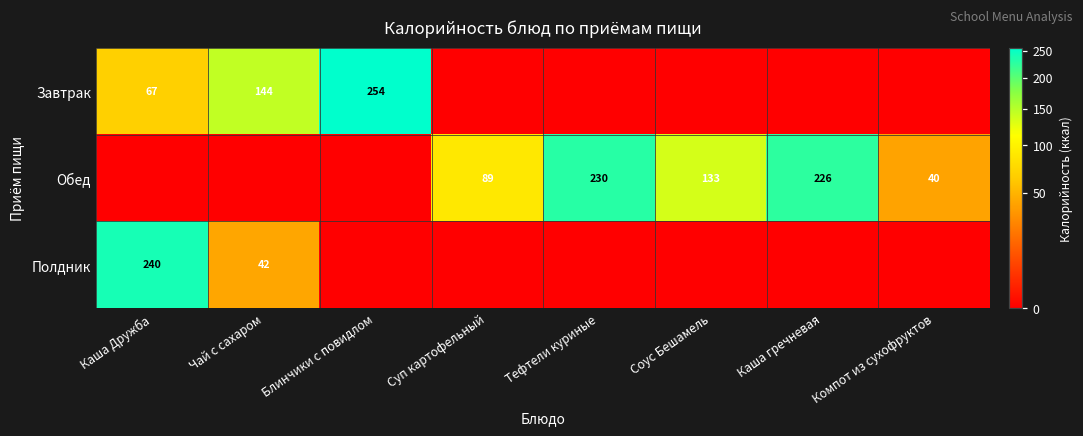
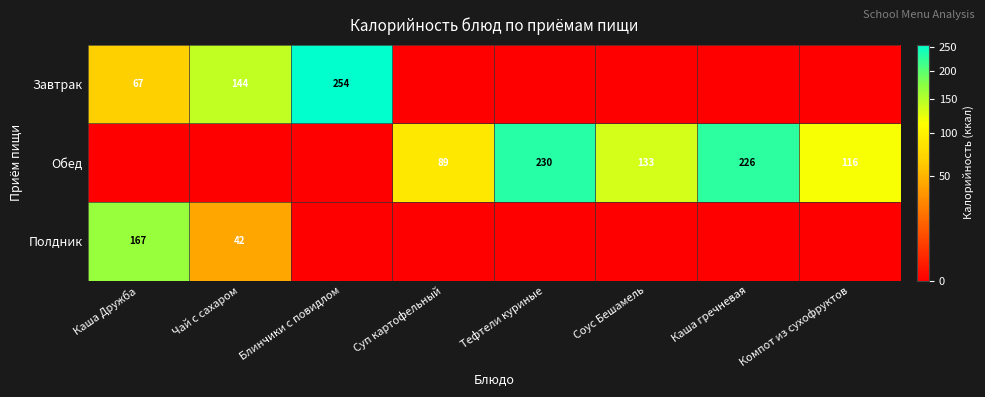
  {
    "Завтрак": {
      "Каша Дружба": 67,
      "Чай с сахаром": 144,
      "Блинчики с повидлом": 254
    },
    "Обед": {
      "Суп картофельный": 89,
      "Тефтели куриные": 230,
      "Соус Бешамель": 133,
      "Каша гречневая": 226,
-     "Компот из сухофруктов": 40
+     "Компот из сухофруктов": 116
    },
    "Полдник": {
-     "Каша Дружба": 240,
+     "Каша Дружба": 167,
      "Чай с сахаром": 42
    }
  }
